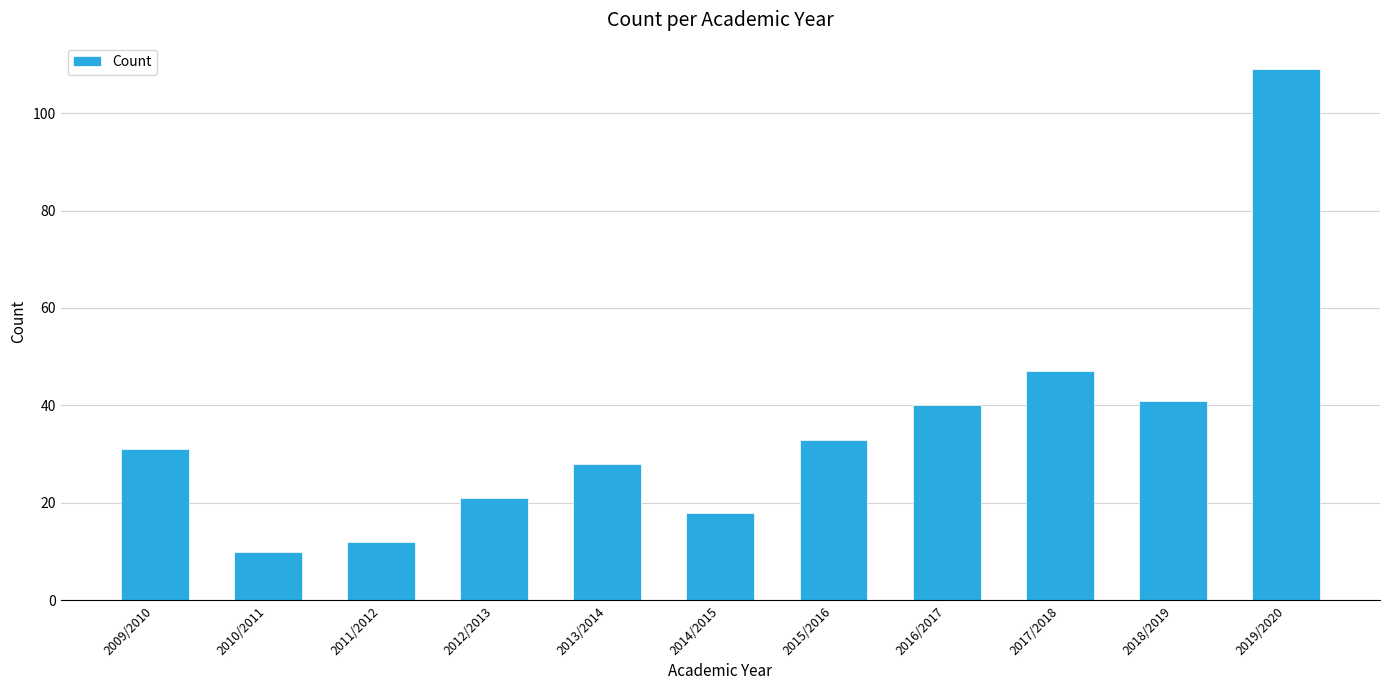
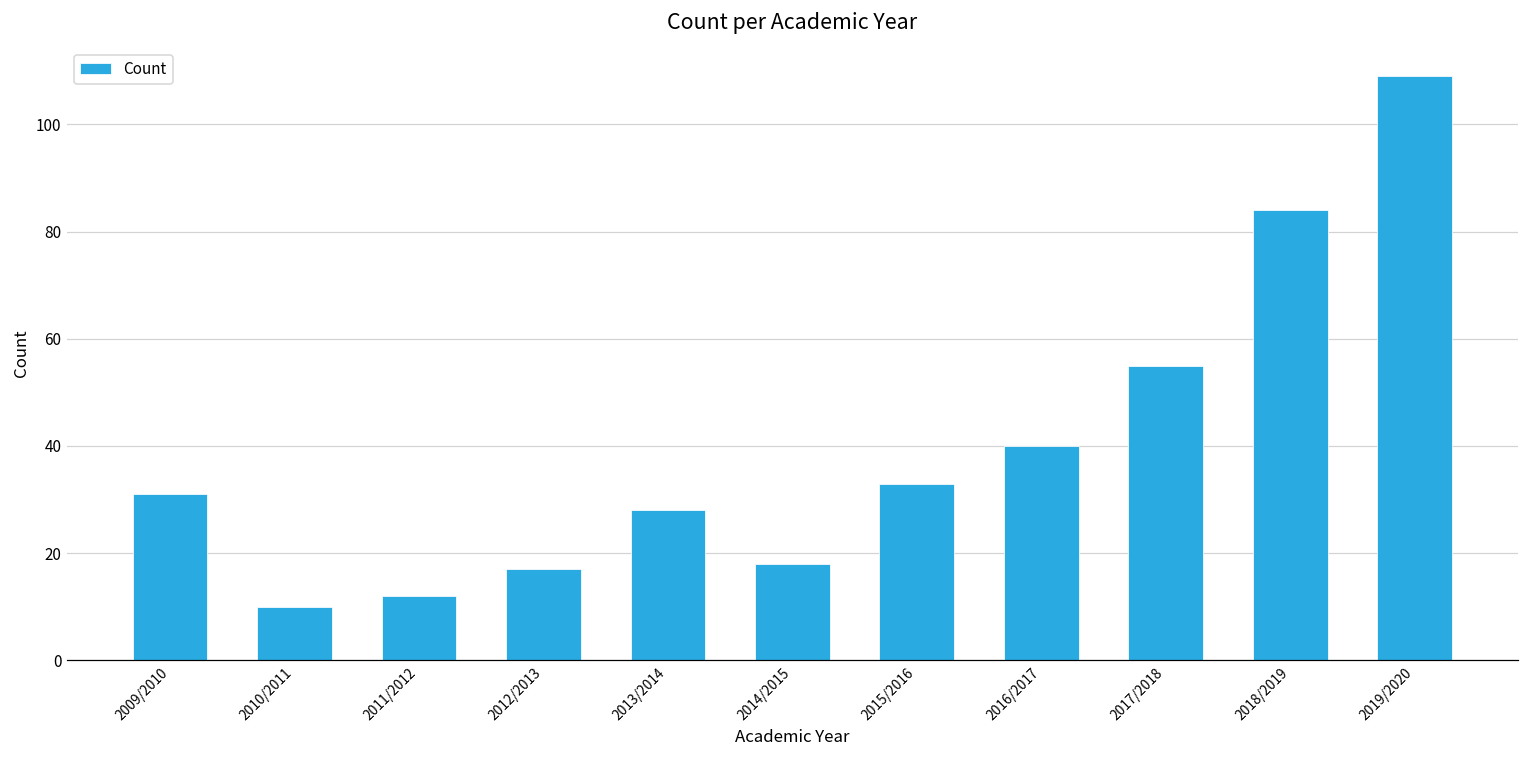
  {
    "2009/2010": 31,
    "2010/2011": 10,
    "2011/2012": 12,
-   "2012/2013": 21,
+   "2012/2013": 17,
    "2013/2014": 28,
    "2014/2015": 18,
    "2015/2016": 33,
    "2016/2017": 40,
-   "2017/2018": 47,
-   "2018/2019": 41,
+   "2017/2018": 55,
+   "2018/2019": 84,
    "2019/2020": 109
  }
